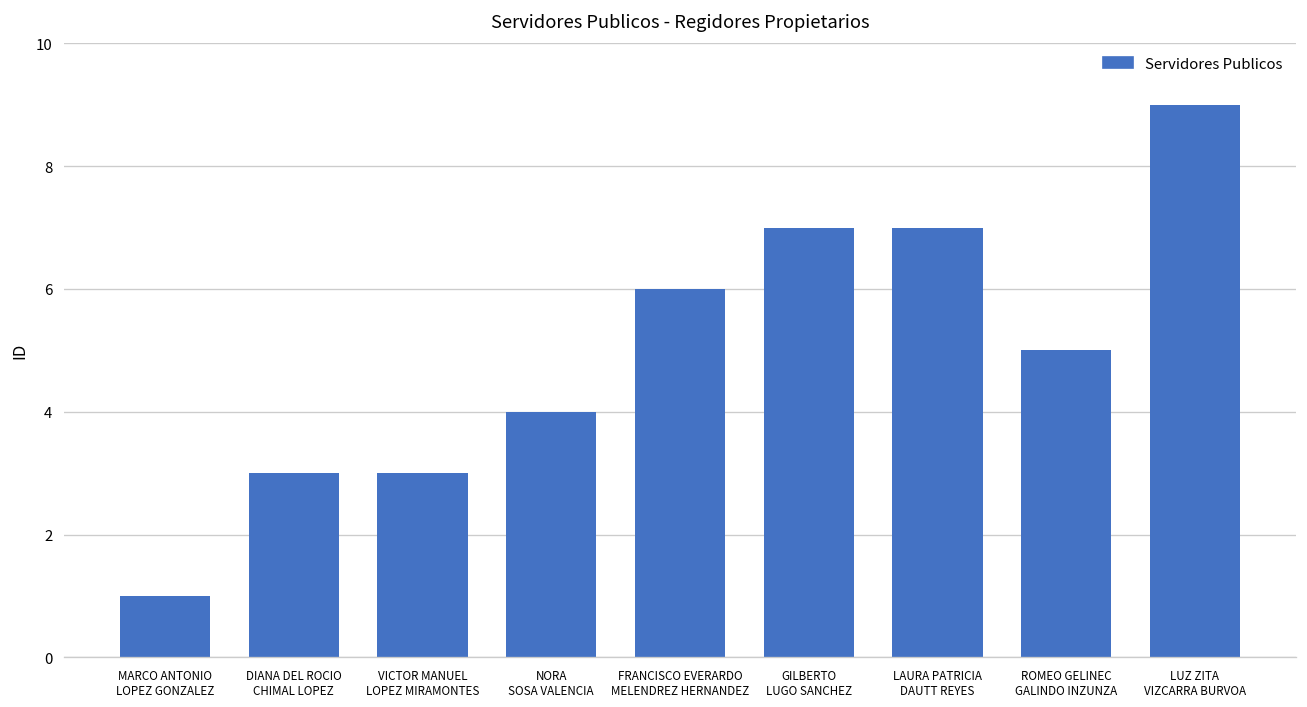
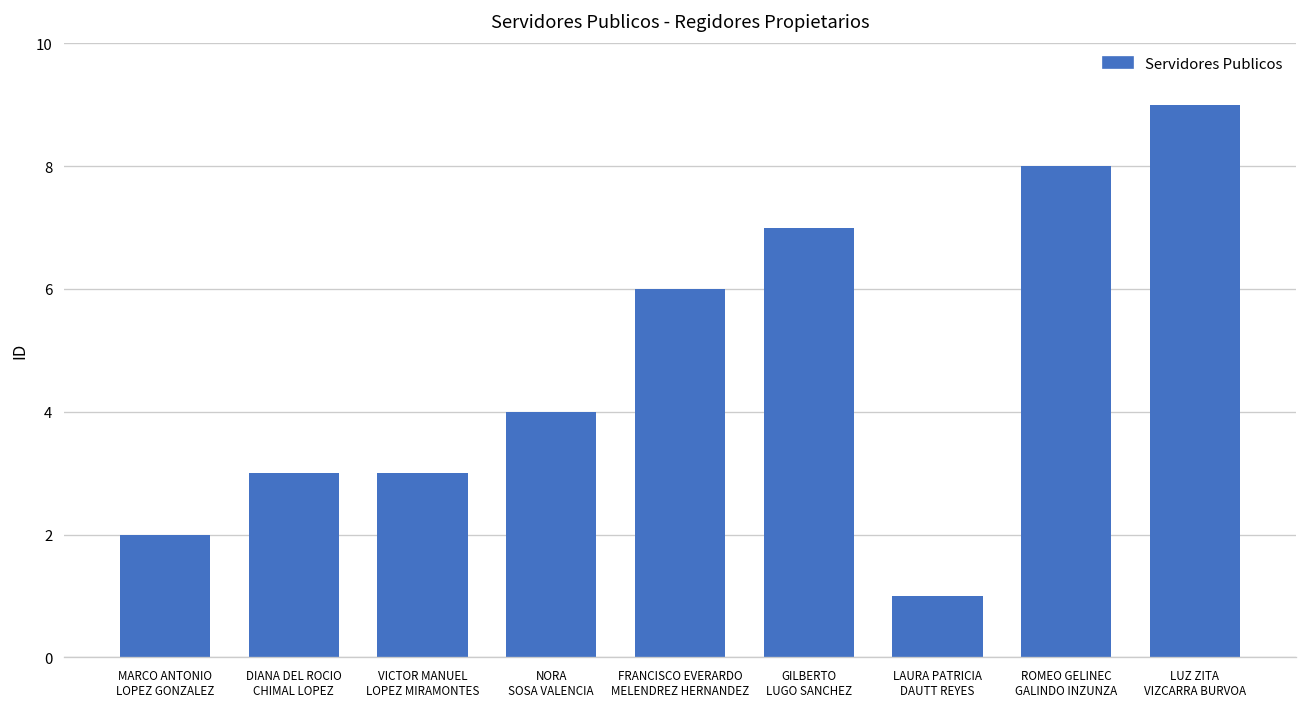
  {
-   "MARCO ANTONIO LOPEZ GONZALEZ": 1,
+   "MARCO ANTONIO LOPEZ GONZALEZ": 2,
    "DIANA DEL ROCIO CHIMAL LOPEZ": 3,
    "VICTOR MANUEL LOPEZ MIRAMONTES": 3,
    "NORA SOSA VALENCIA": 4,
    "FRANCISCO EVERARDO MELENDREZ HERNANDEZ": 6,
    "GILBERTO LUGO SANCHEZ": 7,
-   "LAURA PATRICIA DAUTT REYES": 7,
-   "ROMEO GELINEC GALINDO INZUNZA": 5,
+   "LAURA PATRICIA DAUTT REYES": 1,
+   "ROMEO GELINEC GALINDO INZUNZA": 8,
    "LUZ ZITA VIZCARRA BURVOA": 9
  }
